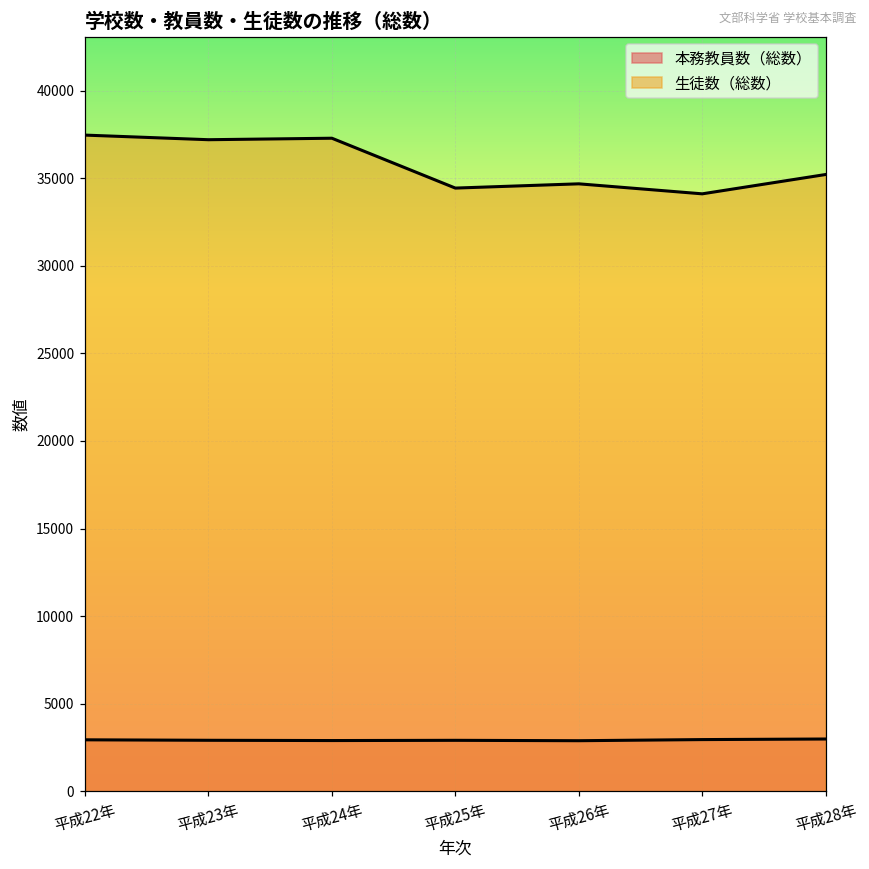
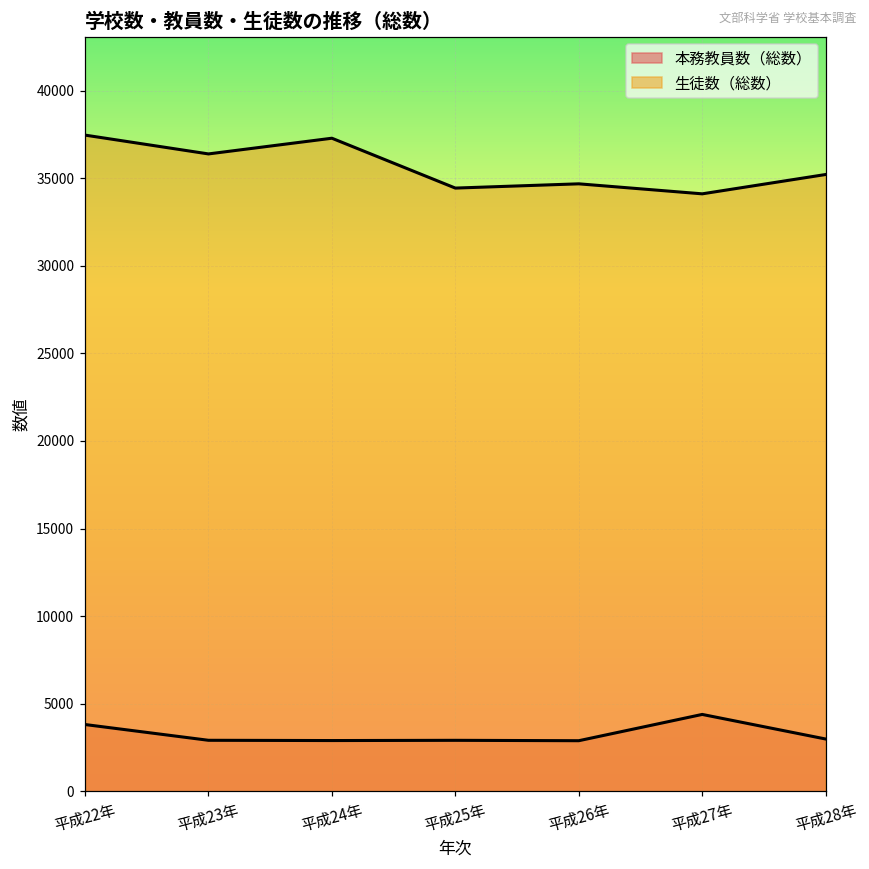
  {
    "本務教員数（総数）": {
-     "平成22年": 2900,
+     "平成22年": 3800,
      "平成23年": 2900,
      "平成24年": 2900,
      "平成25年": 2900,
      "平成26年": 2900,
-     "平成27年": 3000,
+     "平成27年": 4400,
      "平成28年": 3000
    },
    "生徒数（総数）": {
      "平成22年": 37500,
-     "平成23年": 37200,
+     "平成23年": 36400,
      "平成24年": 37300,
      "平成25年": 34400,
      "平成26年": 34700,
      "平成27年": 34100,
      "平成28年": 35200
    }
  }
